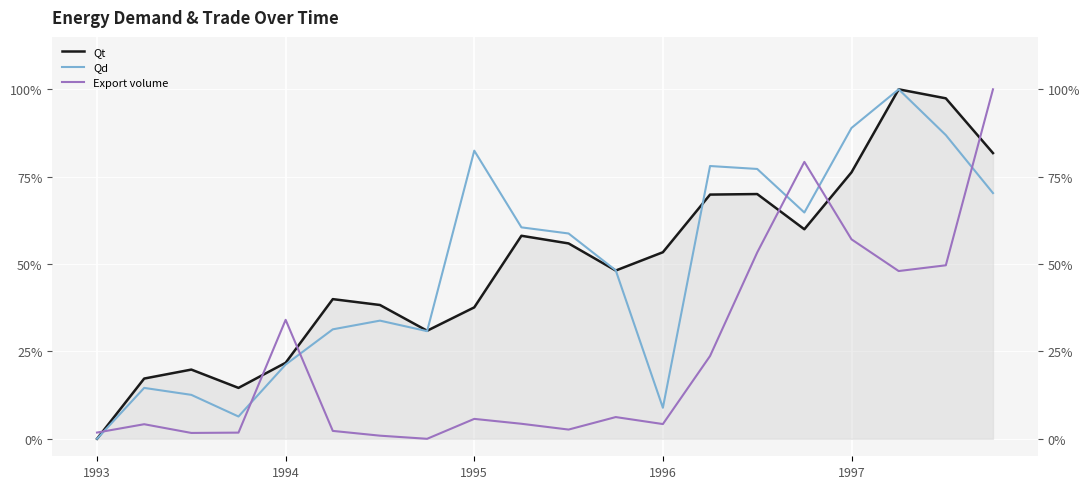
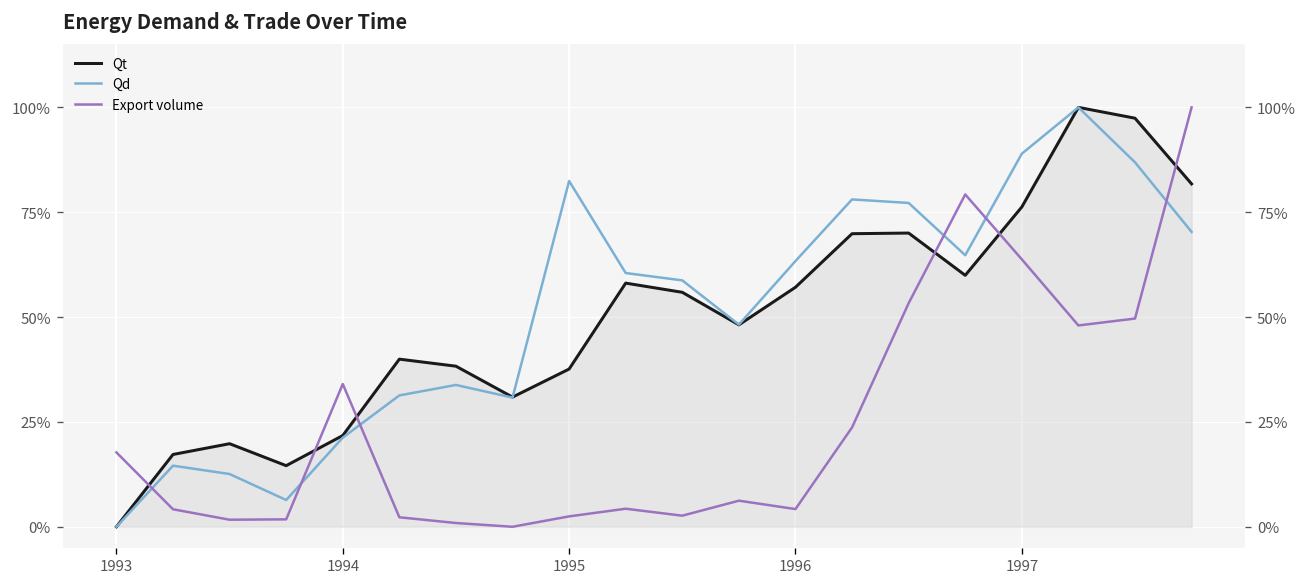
  {
    "Qt": {
      "1995": "38%",
-     "1996": "53%",
+     "1996": "57%",
      "1997": "76%"
    },
    "Qd": {
      "1995": "82%",
-     "1996": "9%",
+     "1996": "63%",
      "1997": "89%"
    },
    "Export volume": {
-     "1993": "2%",
+     "1993": "18%",
      "1994": "34%",
-     "1995": "6%",
+     "1995": "2%",
      "1996": "4%",
-     "1997": "57%"
+     "1997": "64%"
    }
  }
